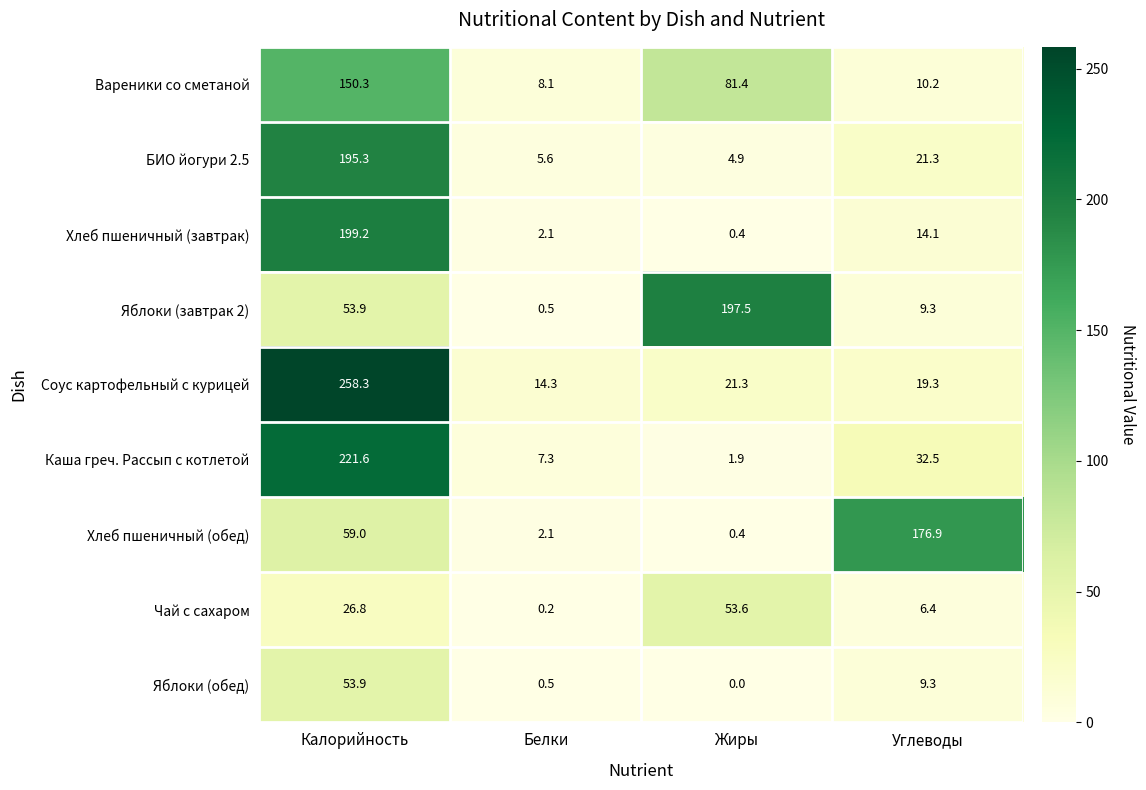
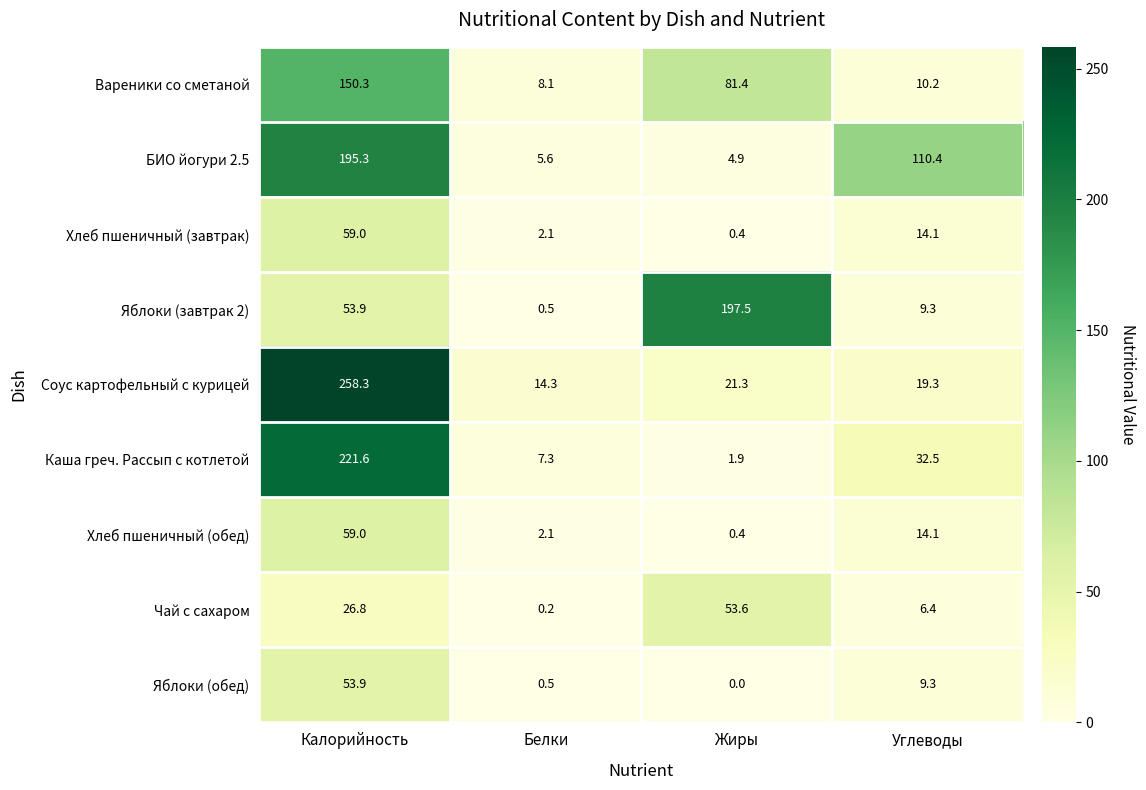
  {
    "Вареники со сметаной": {
      "Калорийность": 150.3,
      "Белки": 8.1,
      "Жиры": 81.4,
      "Углеводы": 10.2
    },
    "БИО йогури 2.5": {
      "Калорийность": 195.3,
      "Белки": 5.6,
      "Жиры": 4.9,
-     "Углеводы": 21.3
+     "Углеводы": 110.4
    },
    "Хлеб пшеничный (завтрак)": {
-     "Калорийность": 199.2,
+     "Калорийность": 59.0,
      "Белки": 2.1,
      "Жиры": 0.4,
      "Углеводы": 14.1
    },
    "Яблоки (завтрак 2)": {
      "Калорийность": 53.9,
      "Белки": 0.5,
      "Жиры": 197.5,
      "Углеводы": 9.3
    },
    "Соус картофельный с курицей": {
      "Калорийность": 258.3,
      "Белки": 14.3,
      "Жиры": 21.3,
      "Углеводы": 19.3
    },
    "Каша греч. Рассып с котлетой": {
      "Калорийность": 221.6,
      "Белки": 7.3,
      "Жиры": 1.9,
      "Углеводы": 32.5
    },
    "Хлеб пшеничный (обед)": {
      "Калорийность": 59.0,
      "Белки": 2.1,
      "Жиры": 0.4,
-     "Углеводы": 176.9
+     "Углеводы": 14.1
    },
    "Чай с сахаром": {
      "Калорийность": 26.8,
      "Белки": 0.2,
      "Жиры": 53.6,
      "Углеводы": 6.4
    },
    "Яблоки (обед)": {
      "Калорийность": 53.9,
      "Белки": 0.5,
      "Жиры": 0.0,
      "Углеводы": 9.3
    }
  }
